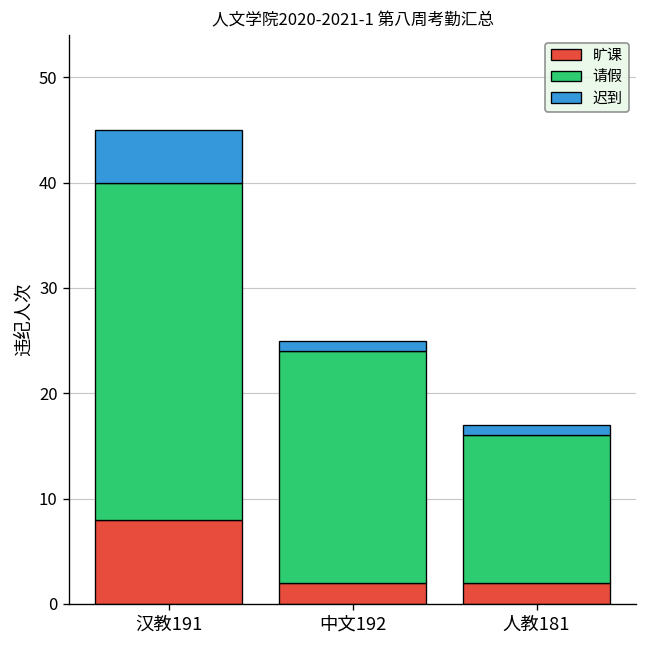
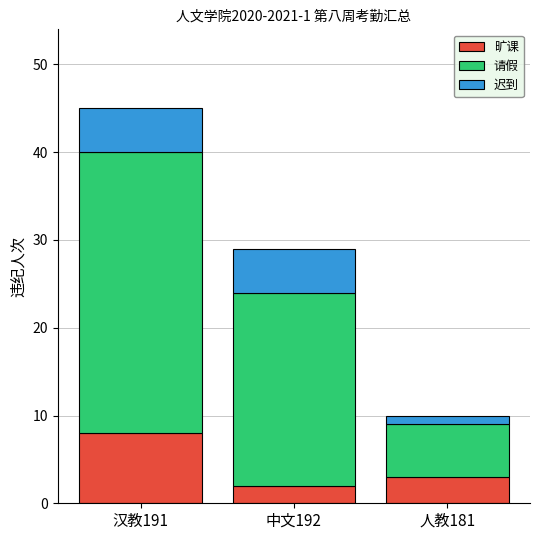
  {
    "旷课": {
      "汉教191": 8,
      "中文192": 2,
-     "人教181": 2
+     "人教181": 3
    },
    "请假": {
      "汉教191": 32,
      "中文192": 22,
-     "人教181": 14
+     "人教181": 6
    },
    "迟到": {
      "汉教191": 5,
-     "中文192": 1,
+     "中文192": 5,
      "人教181": 1
    }
  }
